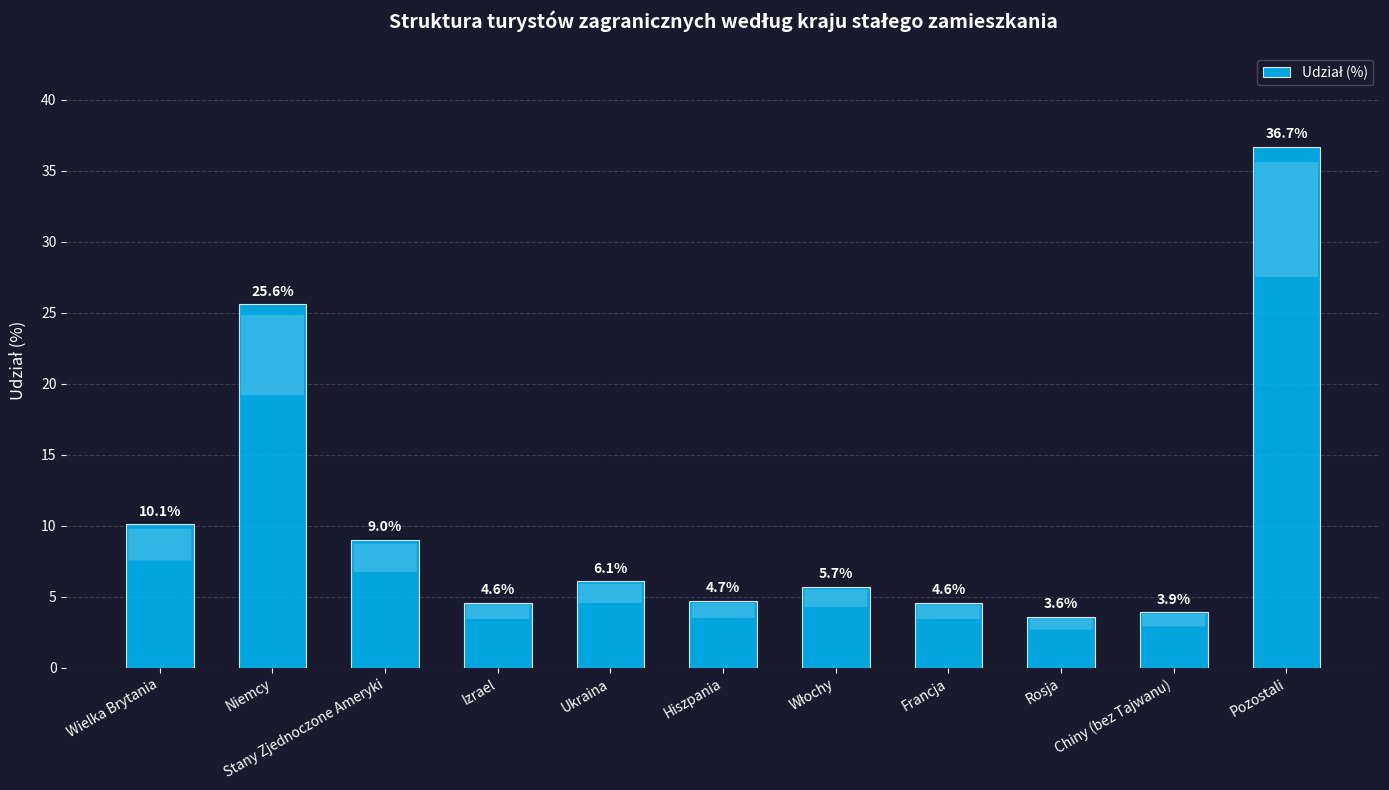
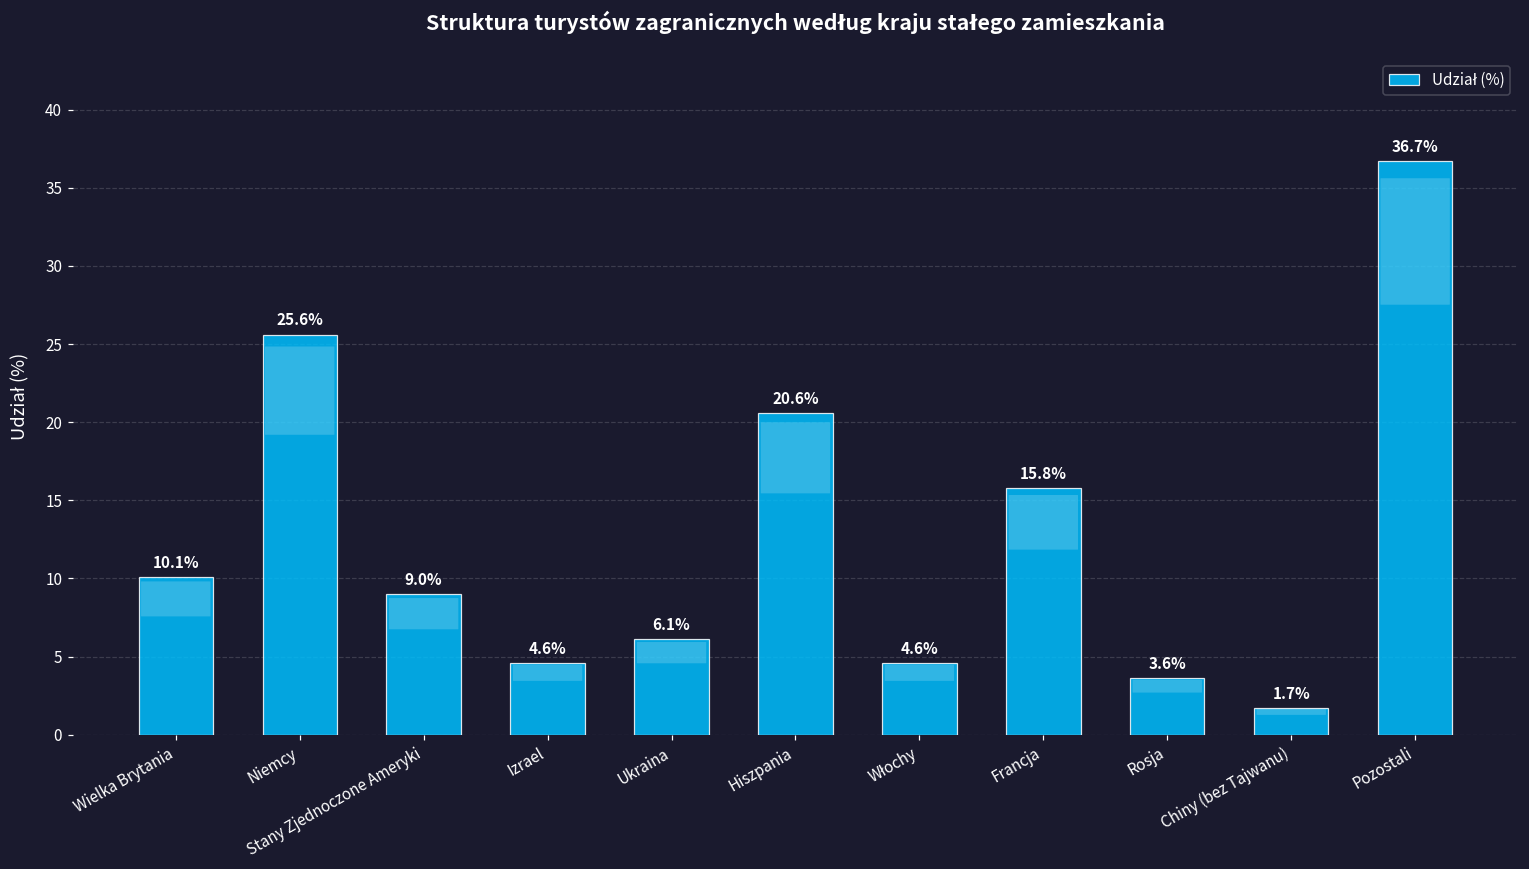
  {
    "Wielka Brytania": "10.1%",
    "Niemcy": "25.6%",
    "Stany Zjednoczone Ameryki": "9.0%",
    "Izrael": "4.6%",
    "Ukraina": "6.1%",
-   "Hiszpania": "4.7%",
-   "Włochy": "5.7%",
-   "Francja": "4.6%",
+   "Hiszpania": "20.6%",
+   "Włochy": "4.6%",
+   "Francja": "15.8%",
    "Rosja": "3.6%",
-   "Chiny (bez Tajwanu)": "3.9%",
+   "Chiny (bez Tajwanu)": "1.7%",
    "Pozostali": "36.7%"
  }
